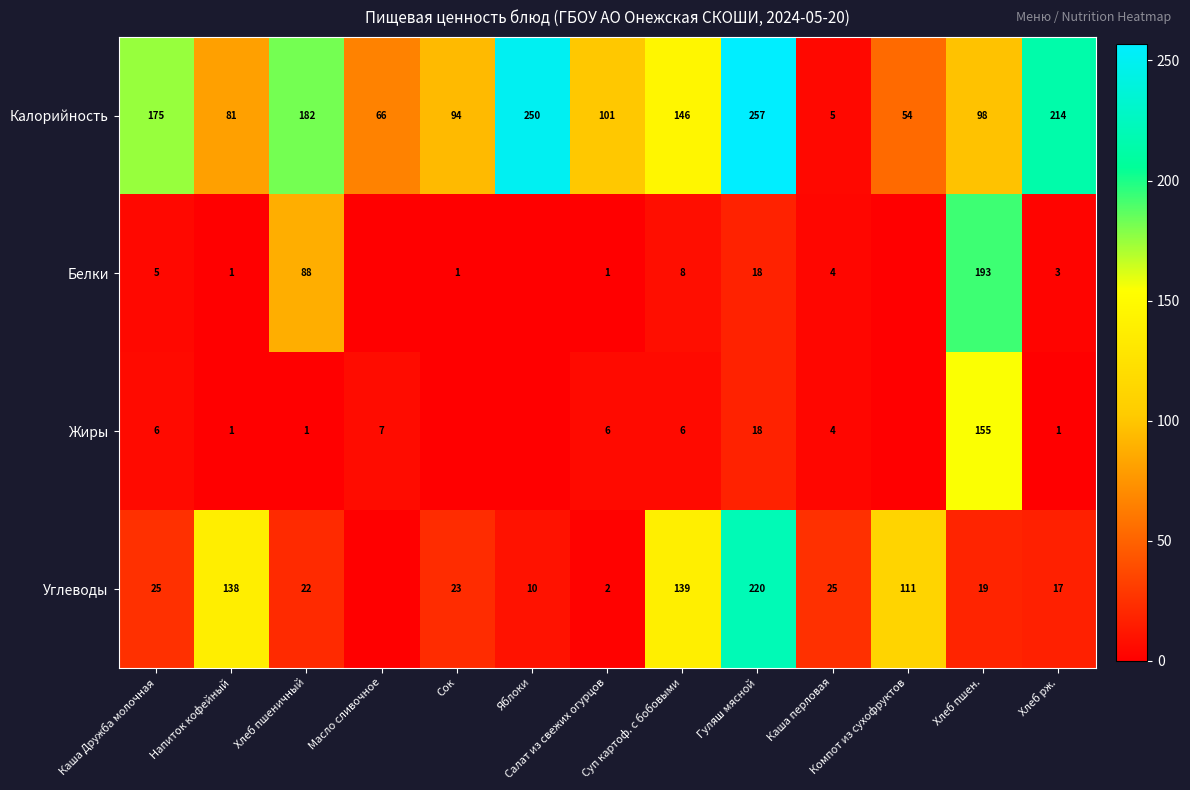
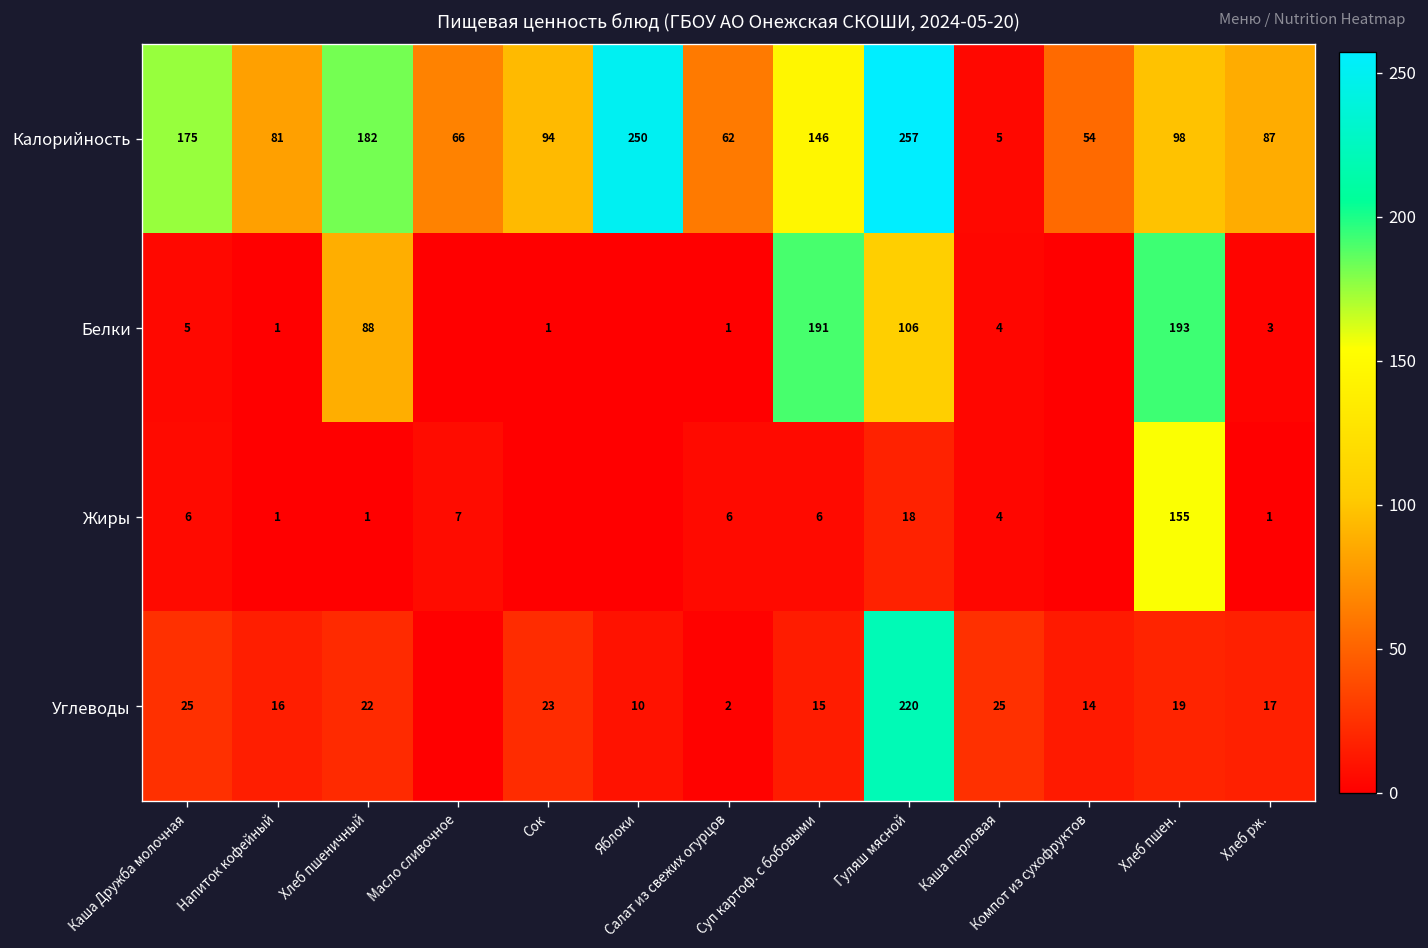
  {
    "Калорийность": {
      "Каша Дружба молочная": 175,
      "Напиток кофейный": 81,
      "Хлеб пшеничный": 182,
      "Масло сливочное": 66,
      "Сок": 94,
      "Яблоки": 250,
-     "Салат из свежих огурцов": 101,
+     "Салат из свежих огурцов": 62,
      "Суп картоф. с бобовыми": 146,
      "Гуляш мясной": 257,
      "Каша перловая": 5,
      "Компот из сухофруктов": 54,
      "Хлеб пшен.": 98,
-     "Хлеб рж.": 214
+     "Хлеб рж.": 87
    },
    "Белки": {
      "Каша Дружба молочная": 5,
      "Напиток кофейный": 1,
      "Хлеб пшеничный": 88,
      "Сок": 1,
      "Салат из свежих огурцов": 1,
-     "Суп картоф. с бобовыми": 8,
-     "Гуляш мясной": 18,
+     "Суп картоф. с бобовыми": 191,
+     "Гуляш мясной": 106,
      "Каша перловая": 4,
      "Хлеб пшен.": 193,
      "Хлеб рж.": 3
    },
    "Жиры": {
      "Каша Дружба молочная": 6,
      "Напиток кофейный": 1,
      "Хлеб пшеничный": 1,
      "Масло сливочное": 7,
      "Салат из свежих огурцов": 6,
      "Суп картоф. с бобовыми": 6,
      "Гуляш мясной": 18,
      "Каша перловая": 4,
      "Хлеб пшен.": 155,
      "Хлеб рж.": 1
    },
    "Углеводы": {
      "Каша Дружба молочная": 25,
-     "Напиток кофейный": 138,
+     "Напиток кофейный": 16,
      "Хлеб пшеничный": 22,
      "Сок": 23,
      "Яблоки": 10,
      "Салат из свежих огурцов": 2,
-     "Суп картоф. с бобовыми": 139,
+     "Суп картоф. с бобовыми": 15,
      "Гуляш мясной": 220,
      "Каша перловая": 25,
-     "Компот из сухофруктов": 111,
+     "Компот из сухофруктов": 14,
      "Хлеб пшен.": 19,
      "Хлеб рж.": 17
    }
  }
